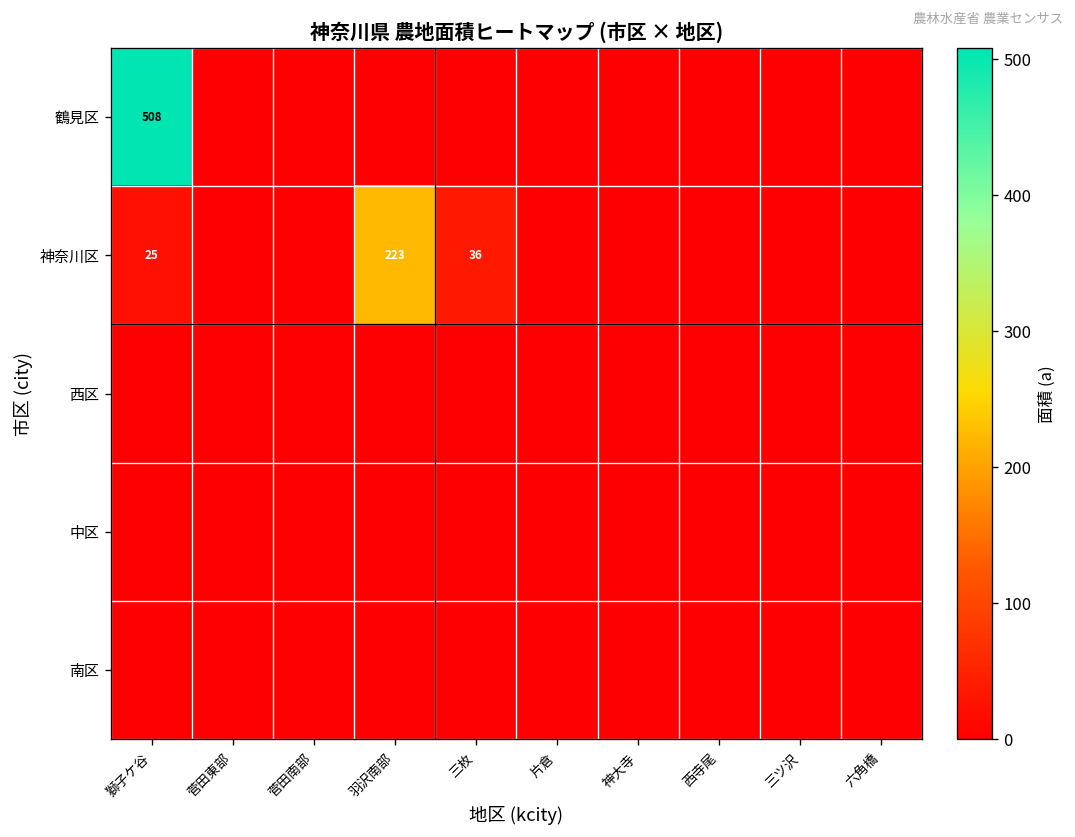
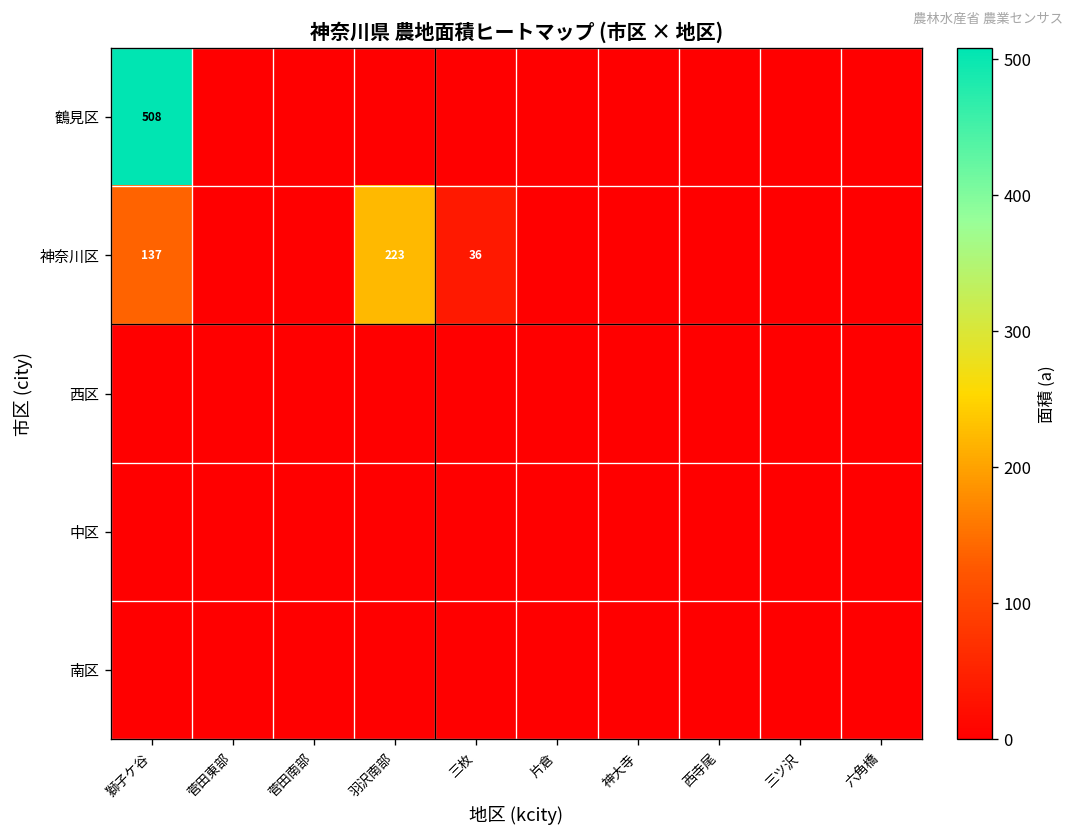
  {
    "鶴見区": {
      "獅子ケ谷": 508
    },
    "神奈川区": {
-     "獅子ケ谷": 25,
+     "獅子ケ谷": 137,
      "羽沢南部": 223,
      "三枚": 36
    }
  }
